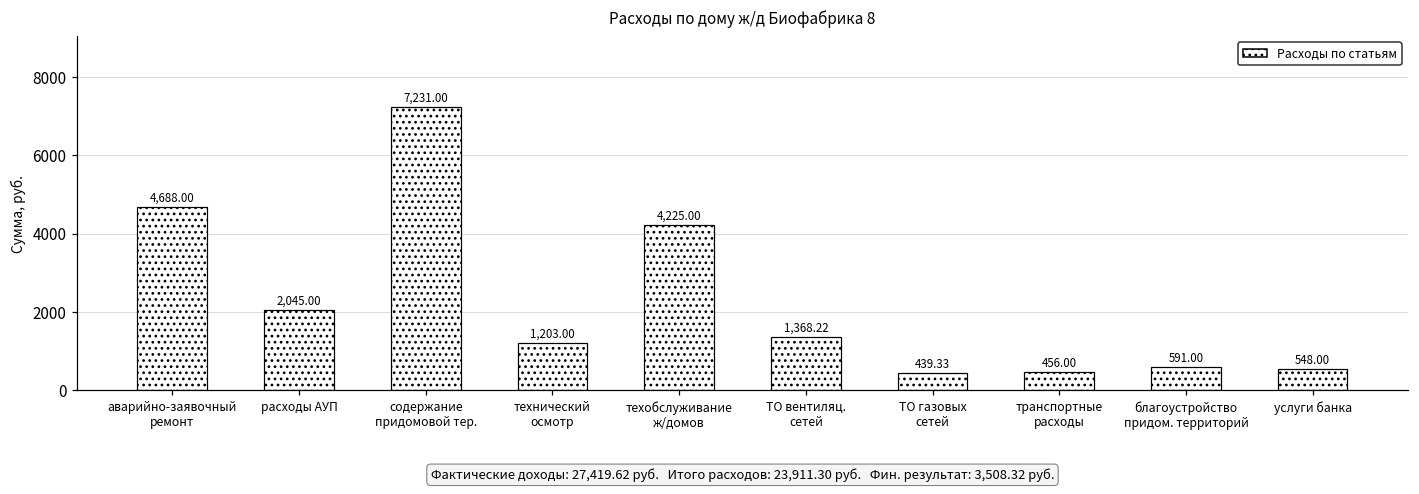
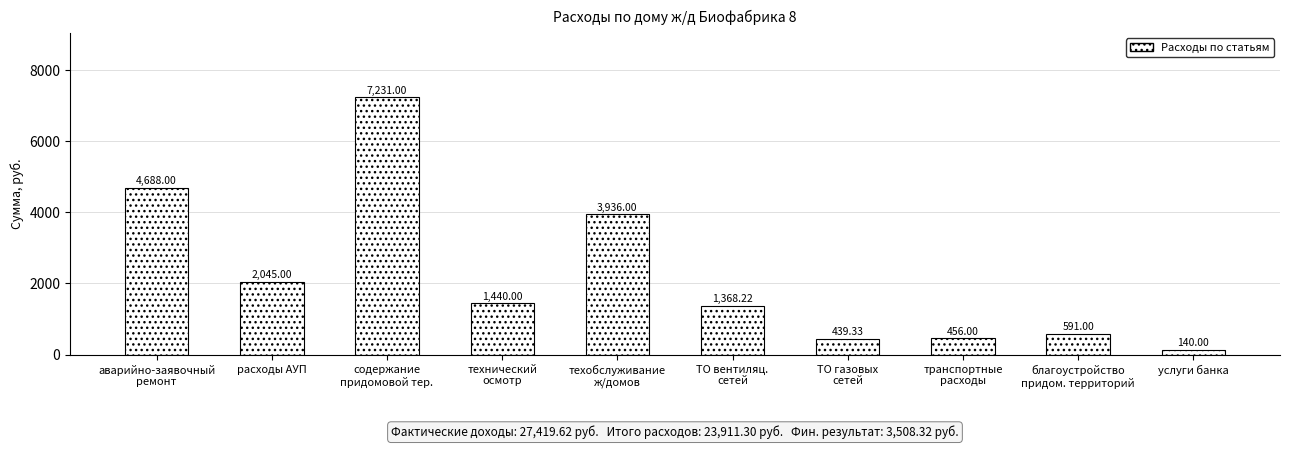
  {
    "аварийно-заявочный ремонт": "4,688.00",
    "расходы АУП": "2,045.00",
    "содержание придомовой тер.": "7,231.00",
-   "технический осмотр": "1,203.00",
-   "техобслуживание ж/домов": "4,225.00",
+   "технический осмотр": "1,440.00",
+   "техобслуживание ж/домов": "3,936.00",
    "ТО вентиляц. сетей": "1,368.22",
    "ТО газовых сетей": "439.33",
    "транспортные расходы": "456.00",
    "благоустройство придом. территорий": "591.00",
-   "услуги банка": "548.00"
+   "услуги банка": "140.00"
  }
